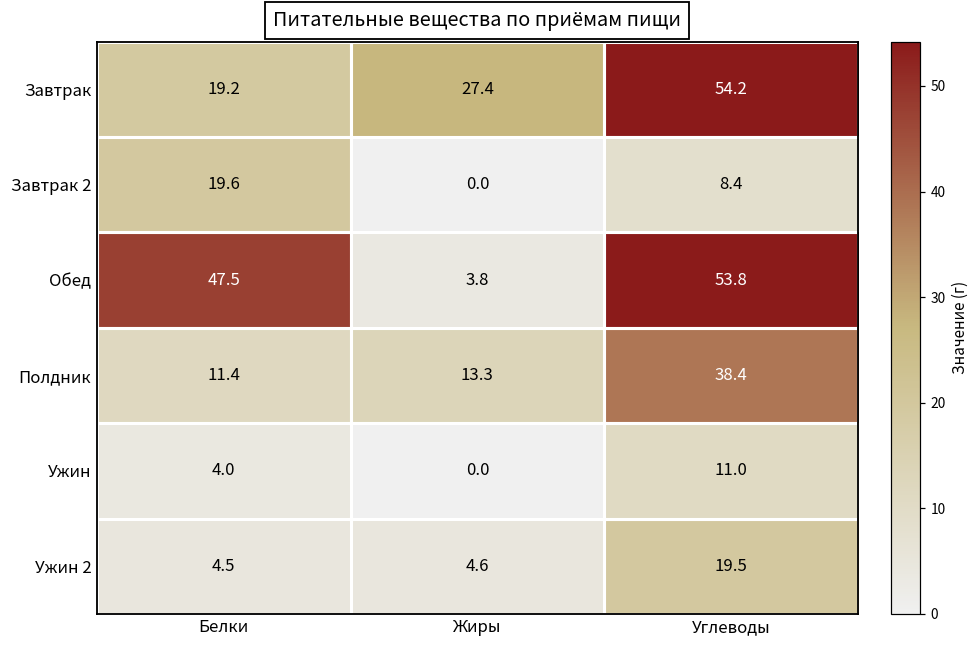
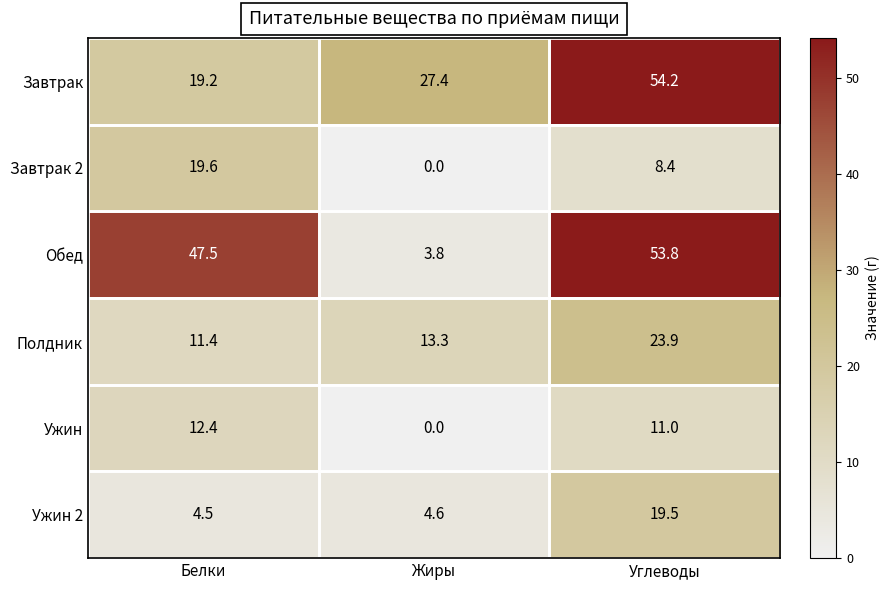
  {
    "Завтрак": {
      "Белки": 19.2,
      "Жиры": 27.4,
      "Углеводы": 54.2
    },
    "Завтрак 2": {
      "Белки": 19.6,
      "Жиры": 0.0,
      "Углеводы": 8.4
    },
    "Обед": {
      "Белки": 47.5,
      "Жиры": 3.8,
      "Углеводы": 53.8
    },
    "Полдник": {
      "Белки": 11.4,
      "Жиры": 13.3,
-     "Углеводы": 38.4
+     "Углеводы": 23.9
    },
    "Ужин": {
-     "Белки": 4.0,
+     "Белки": 12.4,
      "Жиры": 0.0,
      "Углеводы": 11.0
    },
    "Ужин 2": {
      "Белки": 4.5,
      "Жиры": 4.6,
      "Углеводы": 19.5
    }
  }
